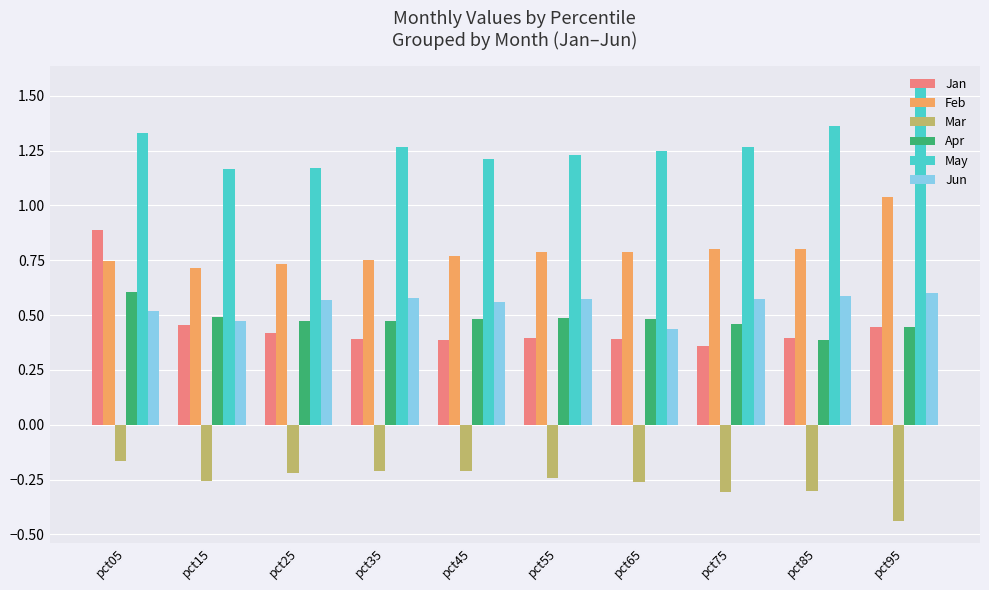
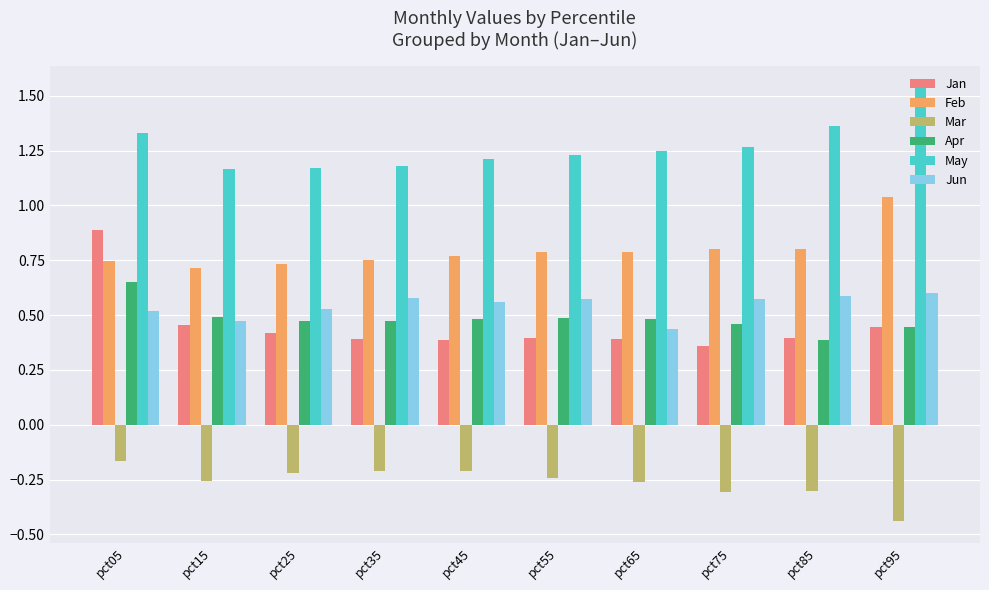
  {
    "Apr": {
-     "pct05": 0.60,
+     "pct05": 0.65,
      "pct15": 0.49,
      "pct25": 0.47,
      "pct35": 0.47,
      "pct45": 0.48,
      "pct55": 0.49,
      "pct65": 0.48,
      "pct75": 0.46,
      "pct85": 0.39,
      "pct95": 0.45
    },
    "May": {
      "pct05": 1.33,
      "pct15": 1.17,
      "pct25": 1.17,
-     "pct35": 1.26,
+     "pct35": 1.18,
      "pct45": 1.21,
      "pct55": 1.23,
      "pct65": 1.25,
      "pct75": 1.27,
      "pct85": 1.36,
      "pct95": 1.54
    },
    "Jun": {
      "pct05": 0.52,
      "pct15": 0.47,
-     "pct25": 0.57,
+     "pct25": 0.53,
      "pct35": 0.58,
      "pct45": 0.56,
      "pct55": 0.57,
      "pct65": 0.44,
      "pct75": 0.58,
      "pct85": 0.59,
      "pct95": 0.60
    }
  }
